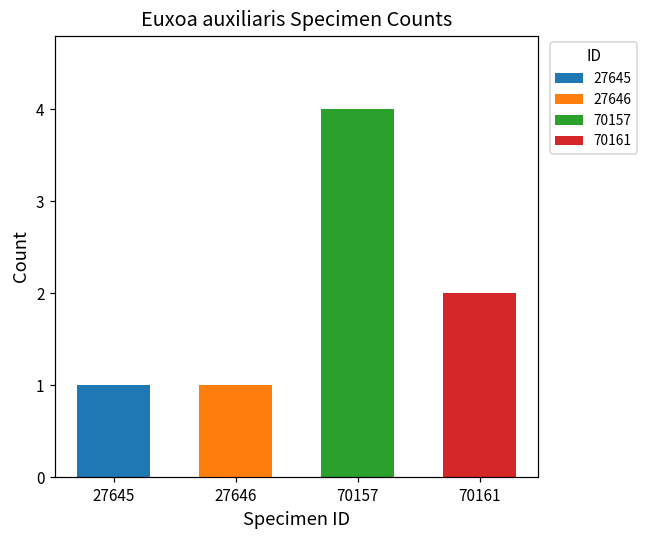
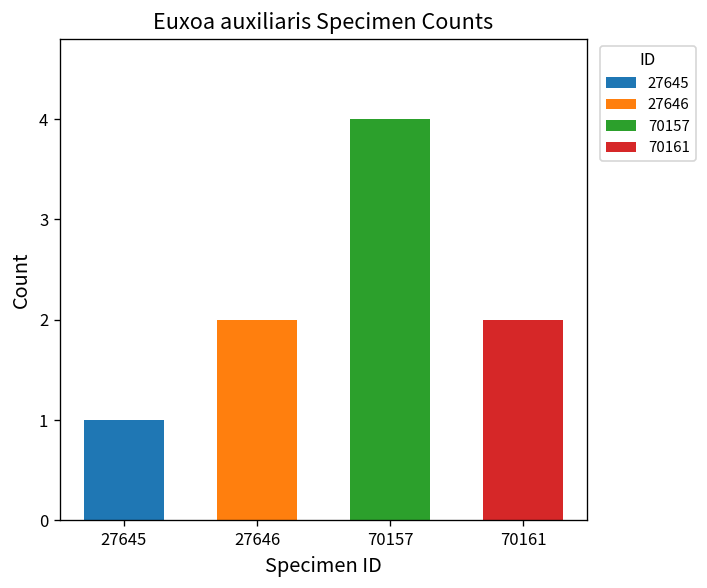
  {
    "27645": 1,
-   "27646": 1,
+   "27646": 2,
    "70157": 4,
    "70161": 2
  }
